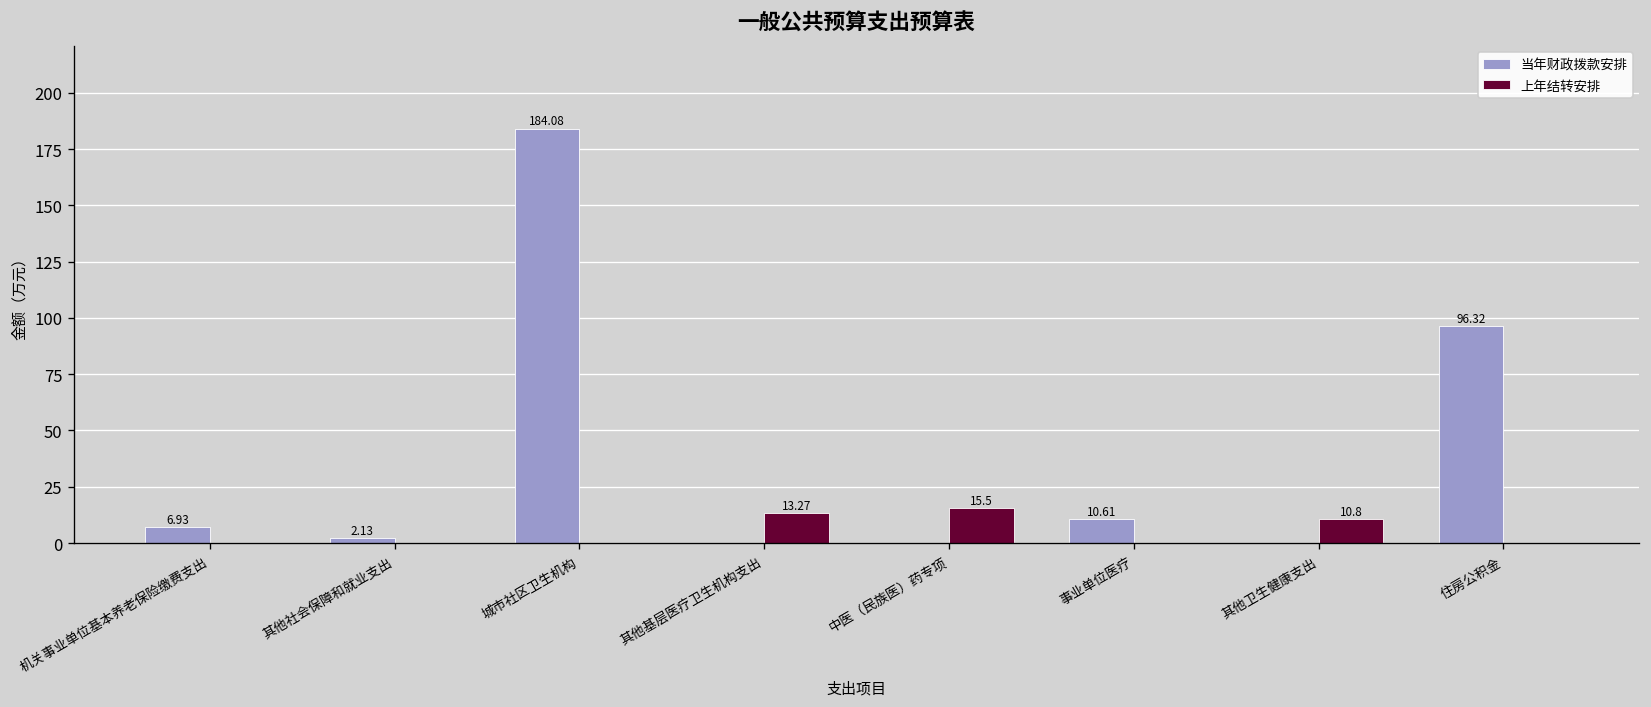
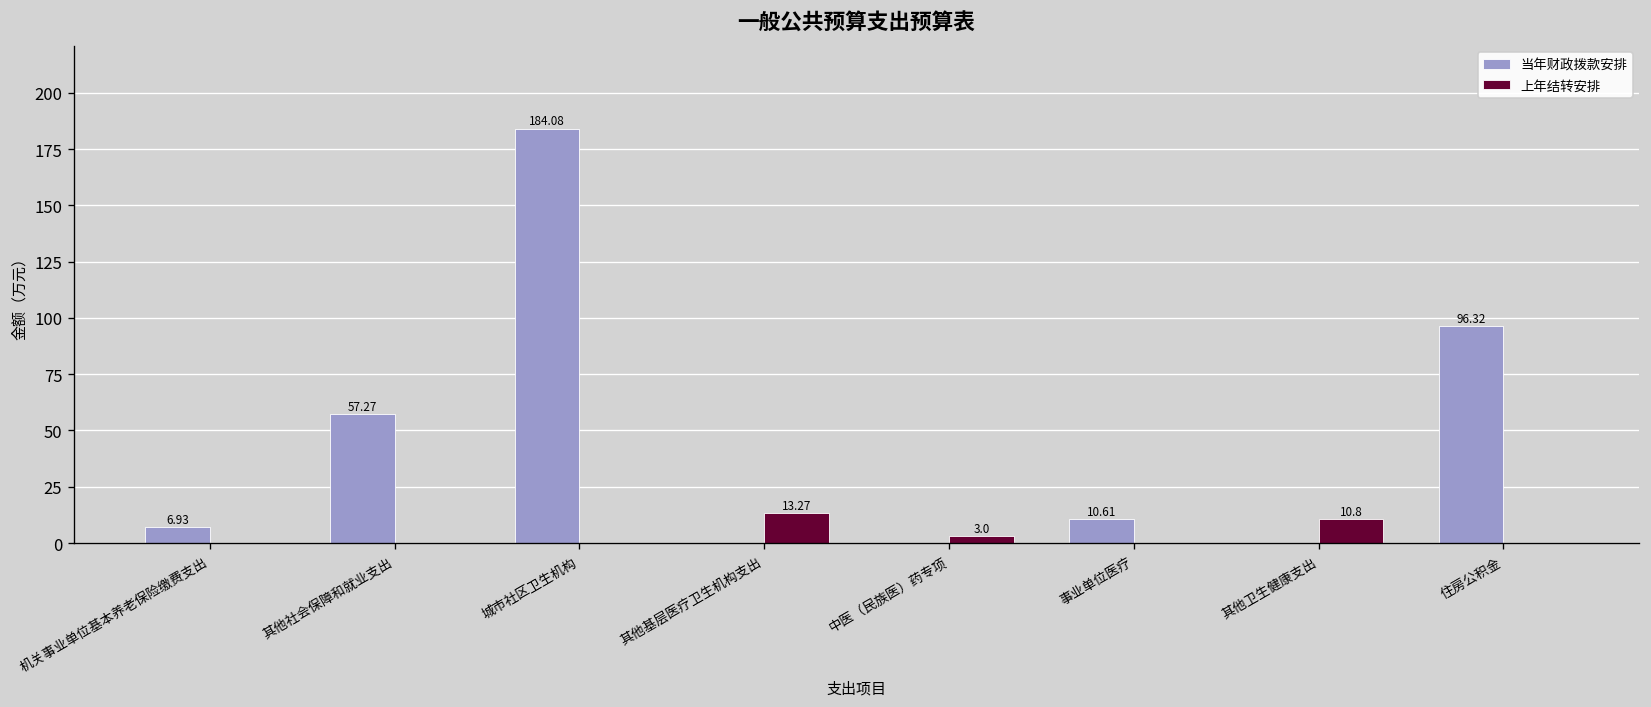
  {
    "当年财政拨款安排": {
      "机关事业单位基本养老保险缴费支出": 6.93,
-     "其他社会保障和就业支出": 2.13,
+     "其他社会保障和就业支出": 57.27,
      "城市社区卫生机构": 184.08,
      "事业单位医疗": 10.61,
      "住房公积金": 96.32
    },
    "上年结转安排": {
      "其他基层医疗卫生机构支出": 13.27,
-     "中医（民族医）药专项": 15.5,
+     "中医（民族医）药专项": 3.0,
      "其他卫生健康支出": 10.8
    }
  }
